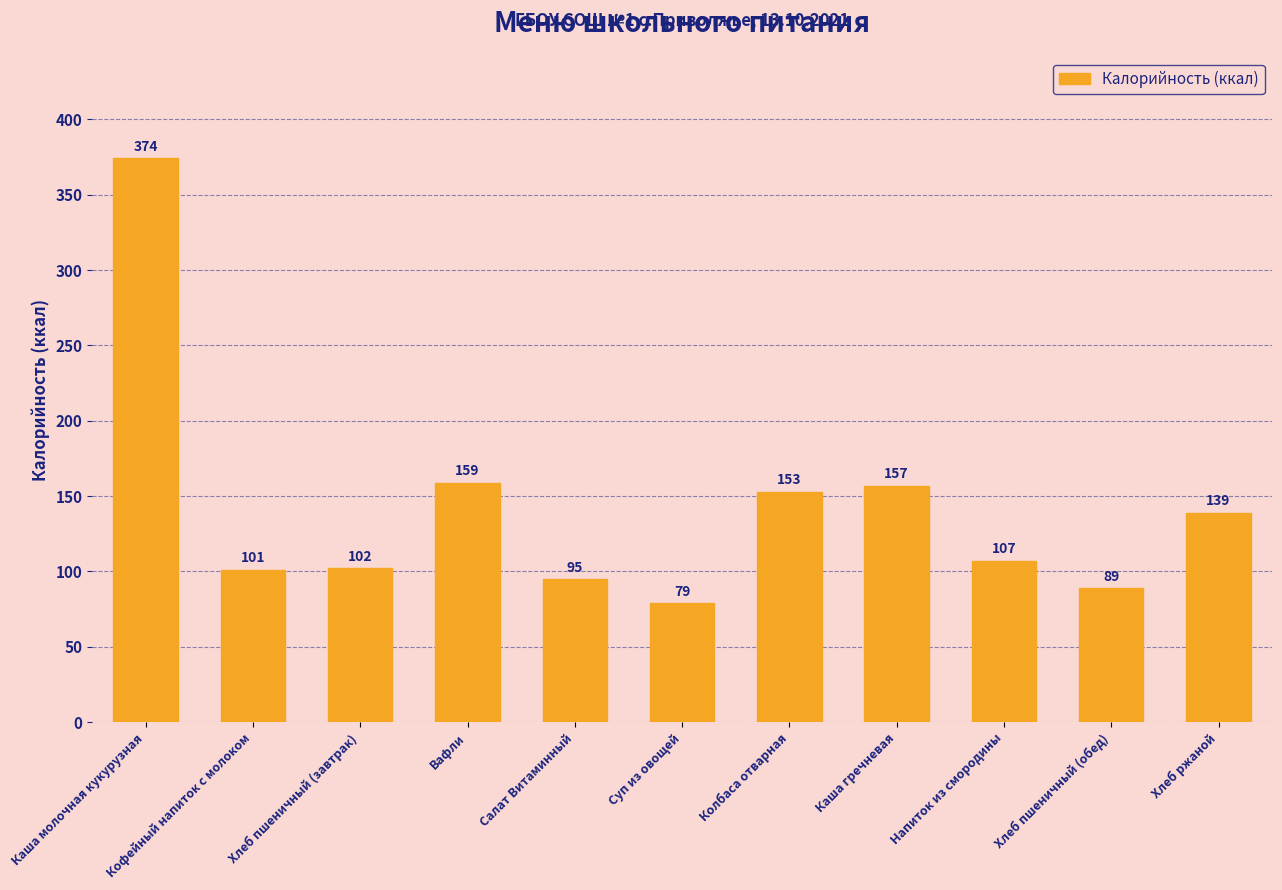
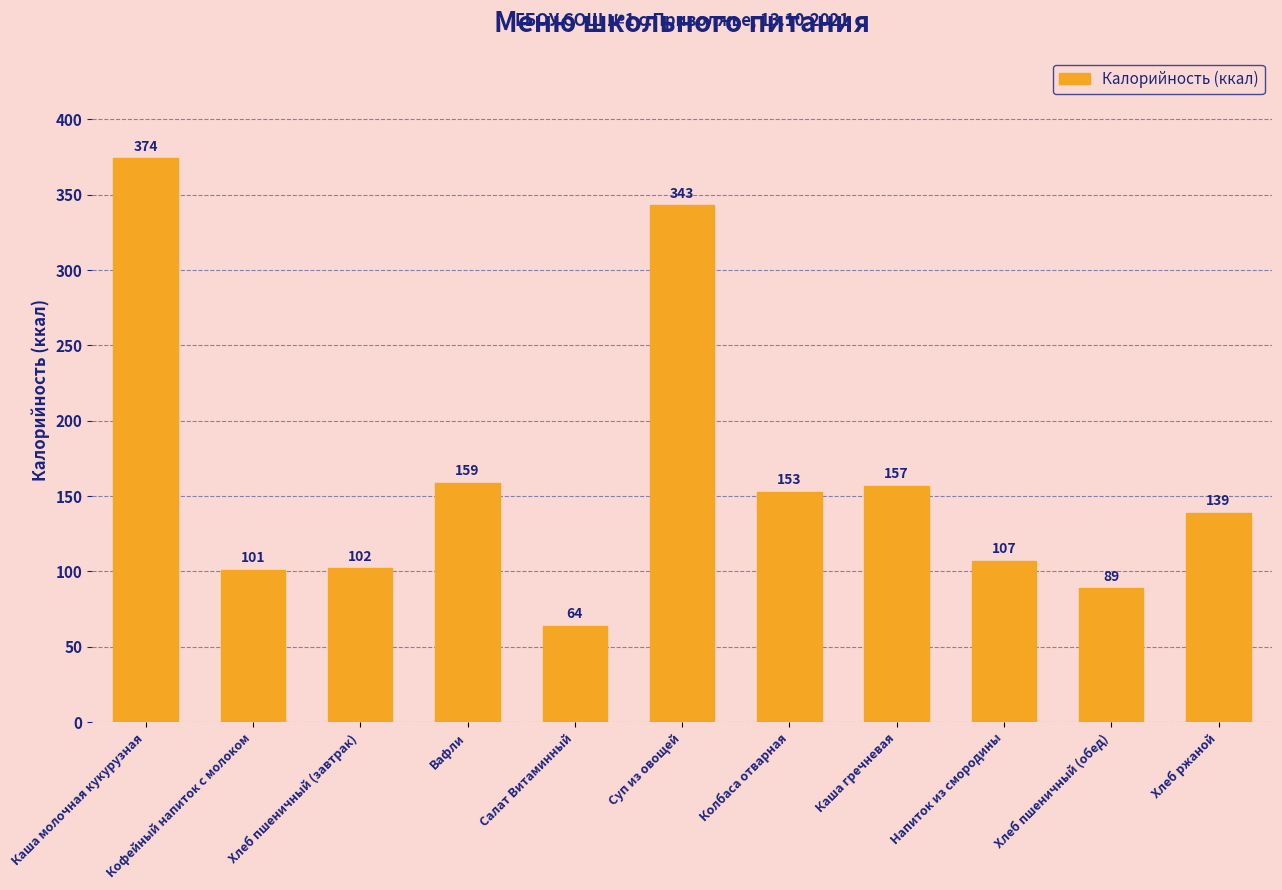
  {
    "Каша молочная кукурузная": 374,
    "Кофейный напиток с молоком": 101,
    "Хлеб пшеничный (завтрак)": 102,
    "Вафли": 159,
-   "Салат Витаминный": 95,
-   "Суп из овощей": 79,
+   "Салат Витаминный": 64,
+   "Суп из овощей": 343,
    "Колбаса отварная": 153,
    "Каша гречневая": 157,
    "Напиток из смородины": 107,
    "Хлеб пшеничный (обед)": 89,
    "Хлеб ржаной": 139
  }
